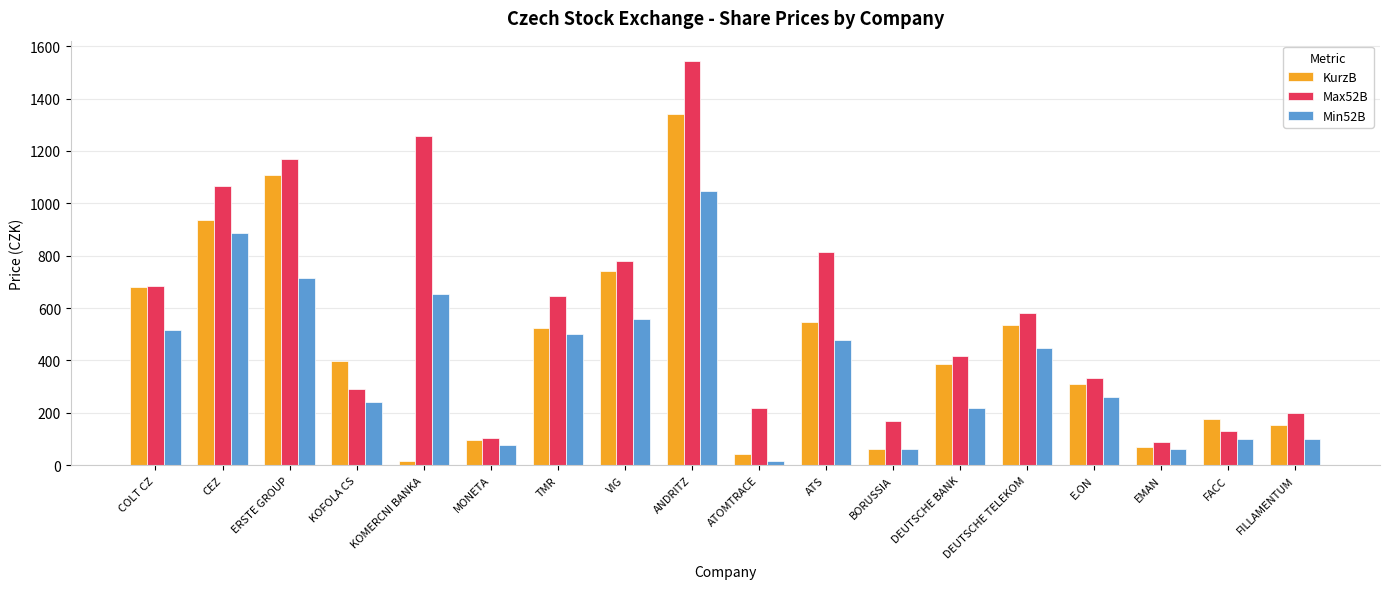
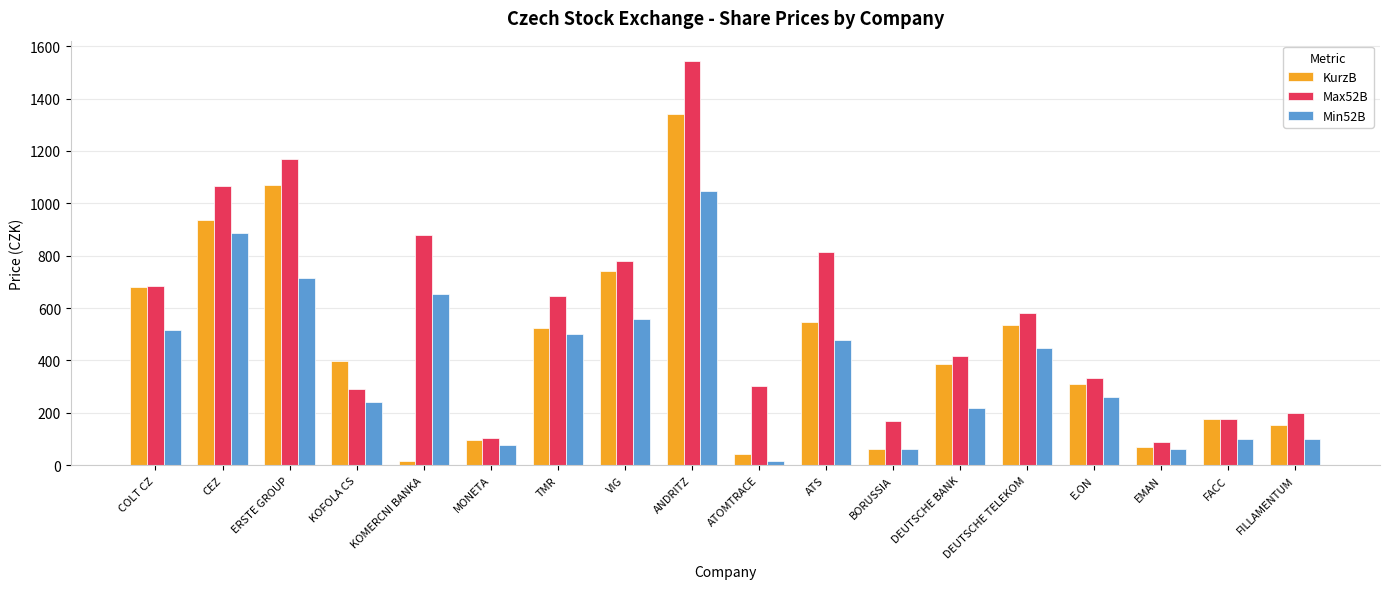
  {
    "KurzB": {
      "COLT CZ": 680,
      "CEZ": 940,
-     "ERSTE GROUP": 1110,
+     "ERSTE GROUP": 1070,
      "KOFOLA CS": 400,
      "KOMERCNI BANKA": 20,
      "MONETA": 100,
      "TMR": 530,
      "VIG": 740,
      "ANDRITZ": 1340,
      "ATOMTRACE": 40,
      "ATS": 550,
      "BORUSSIA": 60,
      "DEUTSCHE BANK": 390,
      "DEUTSCHE TELEKOM": 540,
      "E.ON": 310,
      "EMAN": 70,
      "FACC": 180,
      "FILLAMENTUM": 160
    },
    "Max52B": {
      "COLT CZ": 690,
      "CEZ": 1070,
      "ERSTE GROUP": 1170,
      "KOFOLA CS": 290,
-     "KOMERCNI BANKA": 1260,
+     "KOMERCNI BANKA": 880,
      "MONETA": 100,
      "TMR": 650,
      "VIG": 780,
      "ANDRITZ": 1540,
-     "ATOMTRACE": 220,
+     "ATOMTRACE": 300,
      "ATS": 820,
      "BORUSSIA": 170,
      "DEUTSCHE BANK": 420,
      "DEUTSCHE TELEKOM": 580,
      "E.ON": 330,
      "EMAN": 90,
-     "FACC": 130,
+     "FACC": 180,
      "FILLAMENTUM": 200
    },
    "Min52B": {
      "COLT CZ": 520,
      "CEZ": 890,
      "ERSTE GROUP": 720,
      "KOFOLA CS": 240,
      "KOMERCNI BANKA": 650,
      "MONETA": 80,
      "TMR": 500,
      "VIG": 560,
      "ANDRITZ": 1050,
      "ATOMTRACE": 20,
      "ATS": 480,
      "BORUSSIA": 60,
      "DEUTSCHE BANK": 220,
      "DEUTSCHE TELEKOM": 450,
      "E.ON": 260,
      "EMAN": 60,
      "FACC": 100,
      "FILLAMENTUM": 100
    }
  }
